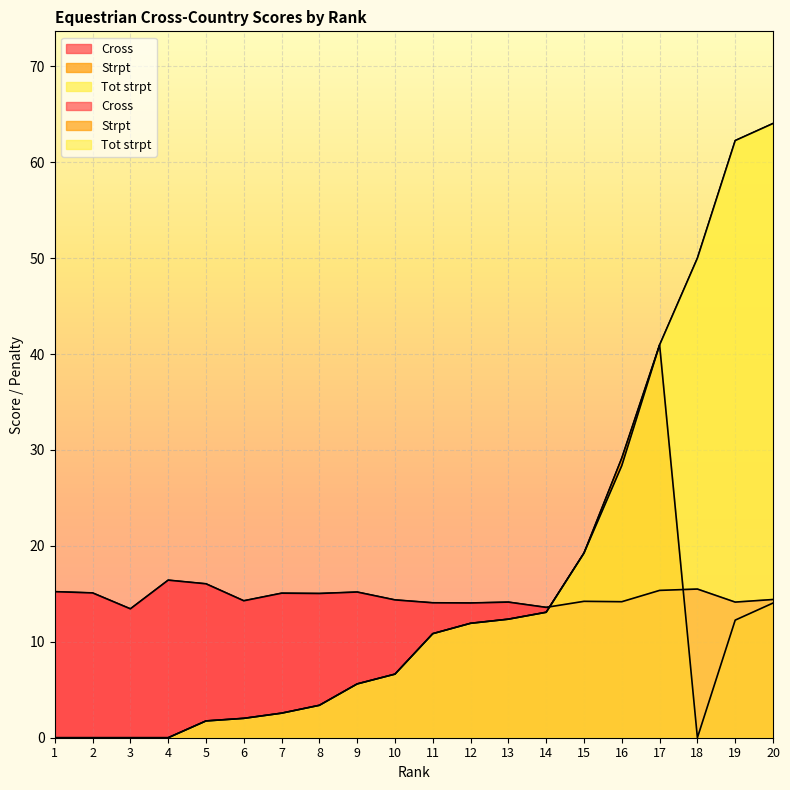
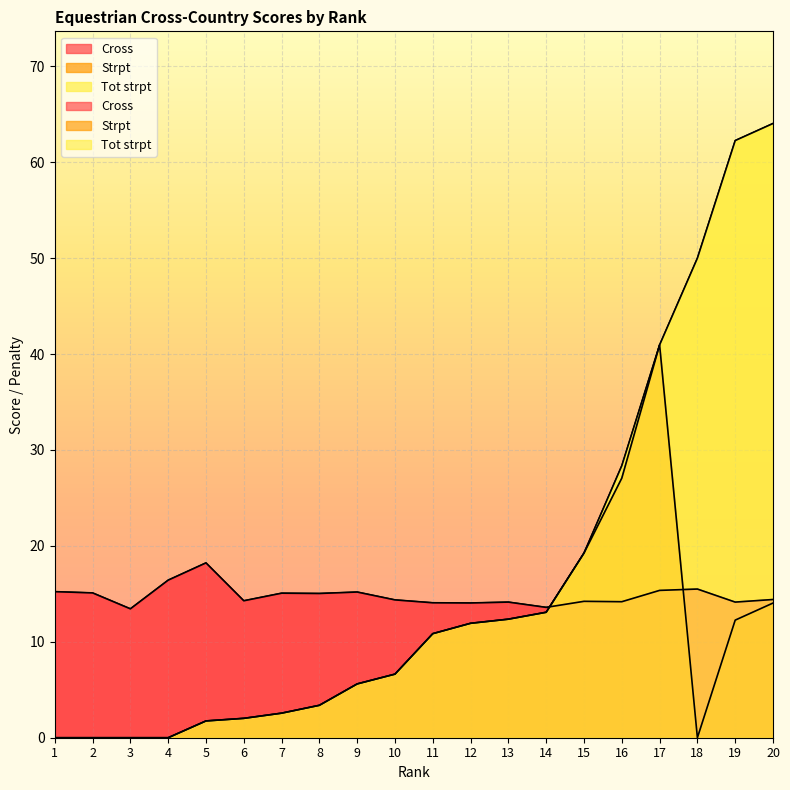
  {
    "Cross": {
      "1": 15,
      "2": 15,
      "3": 13,
      "4": 16,
-     "5": 16,
+     "5": 18,
      "6": 14,
      "7": 15,
      "8": 15,
      "9": 15,
      "10": 14,
      "11": 14,
      "12": 14,
      "13": 14,
      "14": 14,
      "15": 14,
      "16": 14,
      "17": 15,
      "18": 16,
      "19": 14,
      "20": 14
    },
    "Strpt": {
-     "16": 29,
+     "16": 27,
      "18": 0,
      "19": 12,
      "20": 14
    },
    "Tot strpt": {
      "16": 28,
      "18": 50,
      "19": 62,
      "20": 64
    }
  }
